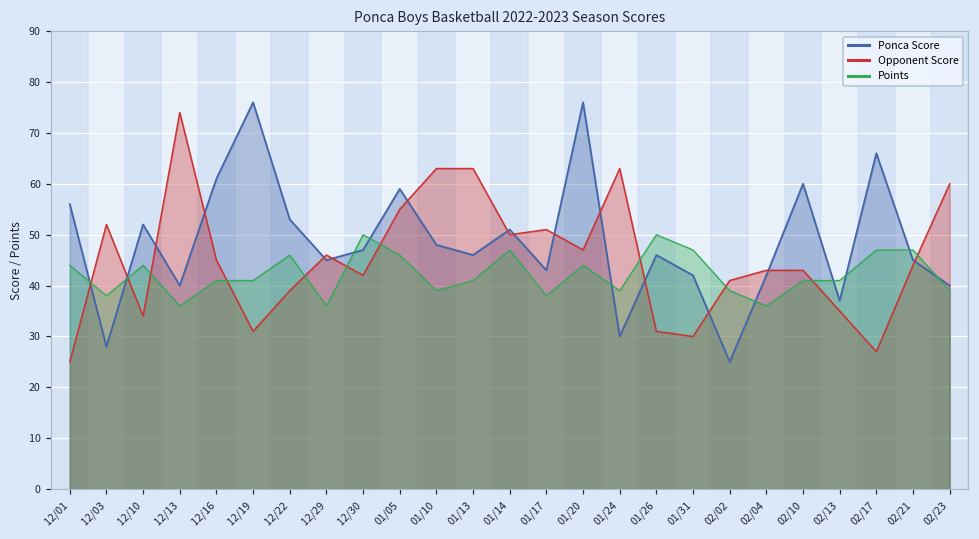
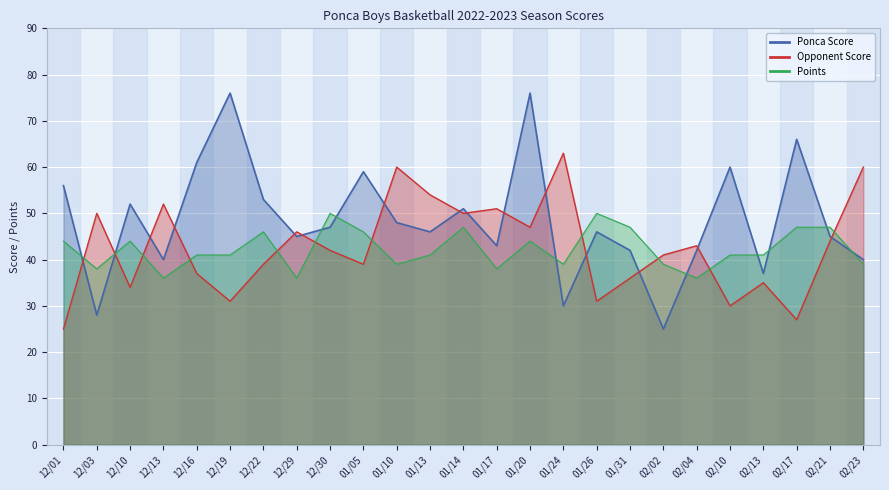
  {
    "Opponent Score": {
      "12/01": 25,
-     "12/03": 52,
+     "12/03": 50,
      "12/10": 34,
-     "12/13": 74,
-     "12/16": 45,
+     "12/13": 52,
+     "12/16": 37,
      "12/19": 31,
      "12/22": 39,
      "12/29": 46,
      "12/30": 42,
-     "01/05": 55,
-     "01/10": 63,
-     "01/13": 63,
+     "01/05": 39,
+     "01/10": 60,
+     "01/13": 54,
      "01/14": 50,
      "01/17": 51,
      "01/20": 47,
      "01/24": 63,
      "01/26": 31,
-     "01/31": 30,
+     "01/31": 36,
      "02/02": 41,
      "02/04": 43,
-     "02/10": 43,
+     "02/10": 30,
      "02/13": 35,
      "02/17": 27,
      "02/21": 44,
      "02/23": 60
    }
  }
